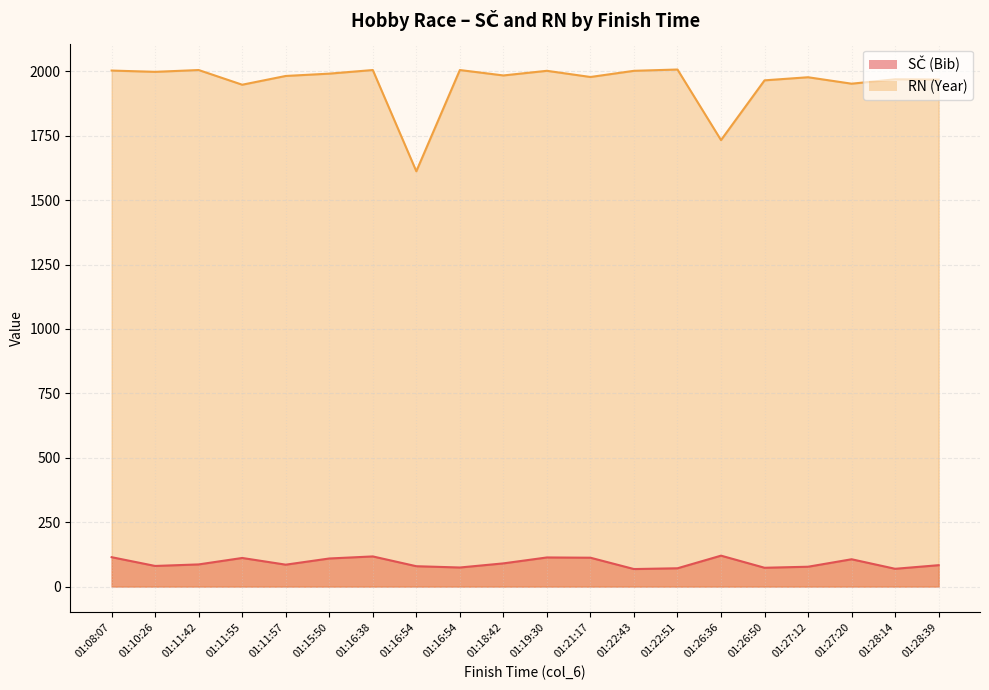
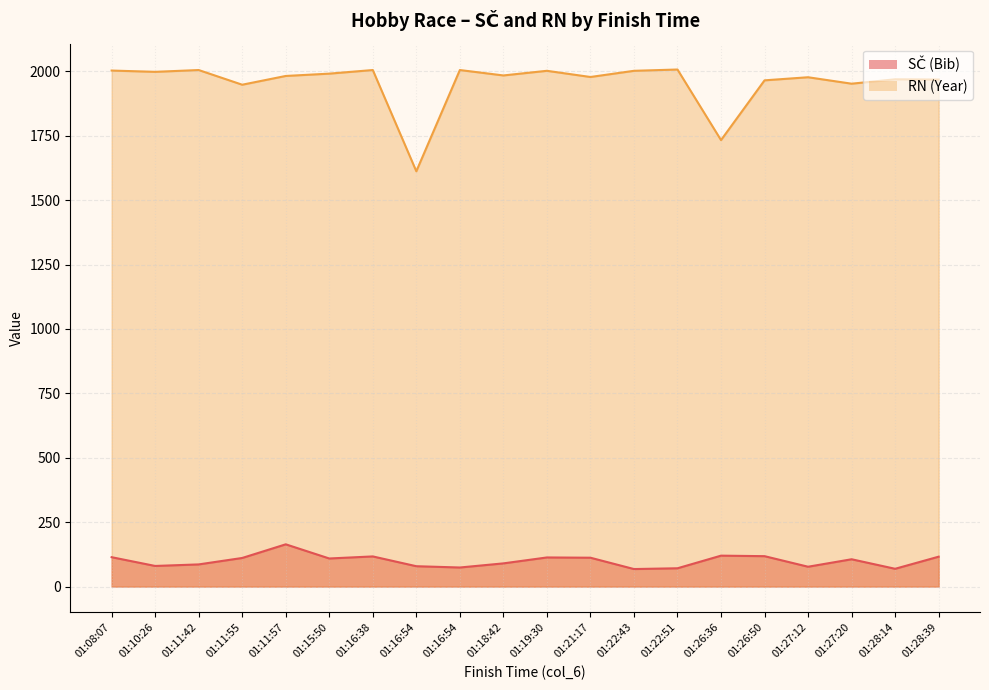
  {
    "SČ (Bib)": {
      "01:08:07": 110,
      "01:10:26": 80,
      "01:11:42": 90,
      "01:11:55": 110,
-     "01:11:57": 90,
+     "01:11:57": 160,
      "01:15:50": 110,
      "01:16:38": 120,
      "01:18:42": 90,
      "01:19:30": 110,
      "01:21:17": 110,
      "01:22:43": 70,
      "01:22:51": 70,
      "01:26:36": 120,
-     "01:26:50": 70,
+     "01:26:50": 120,
      "01:27:12": 80,
      "01:27:20": 110,
      "01:28:14": 70,
-     "01:28:39": 80
+     "01:28:39": 120
    },
    "RN (Year)": {
      "01:08:07": 2000,
      "01:10:26": 2000,
      "01:11:42": 2010,
      "01:11:55": 1950,
      "01:11:57": 1980,
      "01:15:50": 1990,
      "01:16:38": 2010,
      "01:18:42": 1980,
      "01:19:30": 2000,
      "01:21:17": 1980,
      "01:22:43": 2000,
      "01:22:51": 2010,
      "01:26:36": 1730,
      "01:26:50": 1970,
      "01:27:12": 1980,
      "01:27:20": 1950
    }
  }
